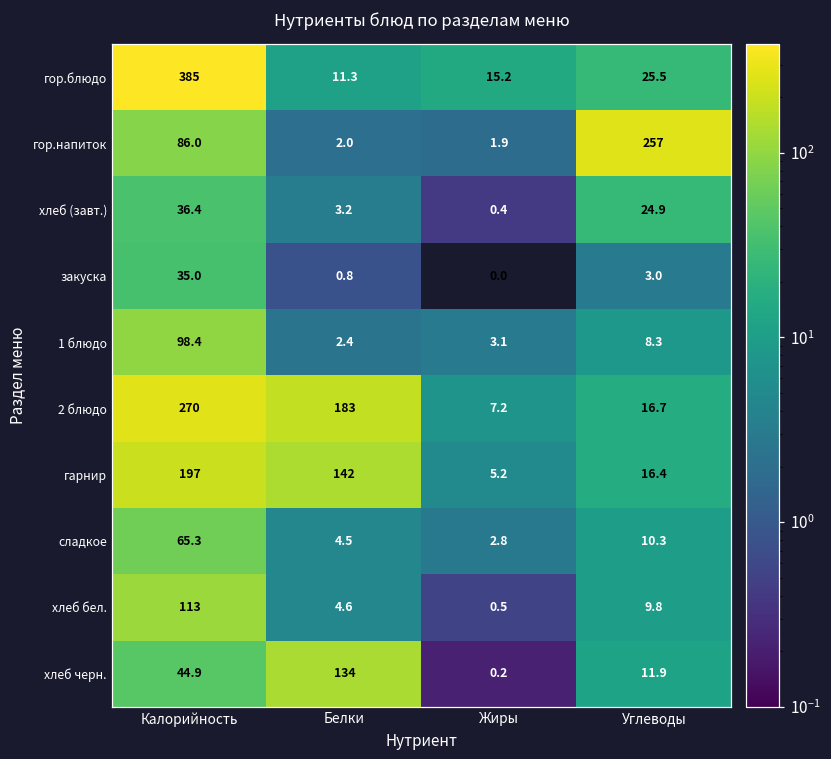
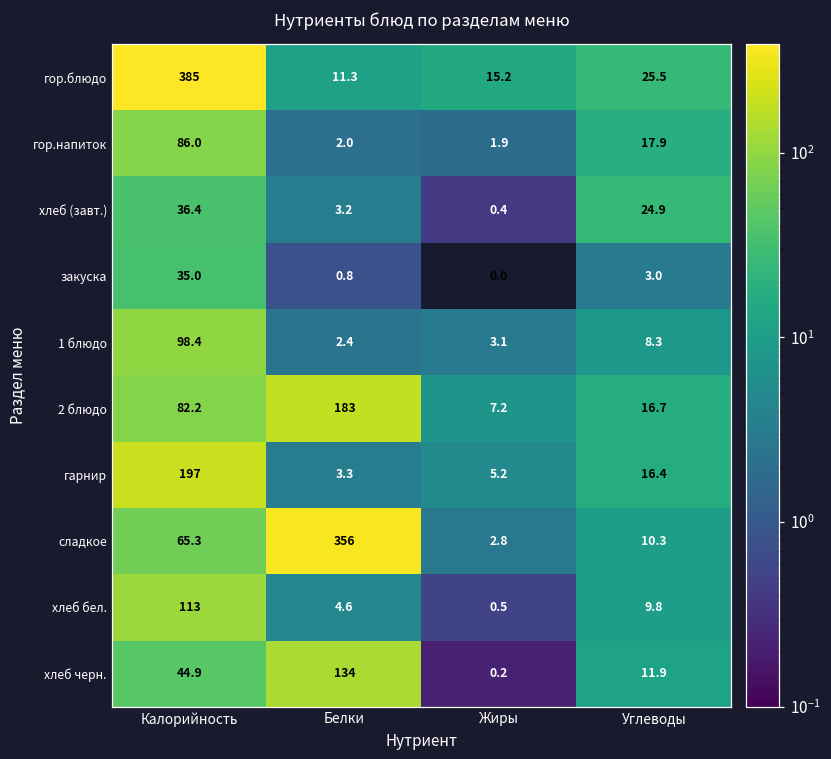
  {
    "гор.блюдо": {
      "Калорийность": 385,
      "Белки": 11.3,
      "Жиры": 15.2,
      "Углеводы": 25.5
    },
    "гор.напиток": {
      "Калорийность": 86.0,
      "Белки": 2.0,
      "Жиры": 1.9,
-     "Углеводы": 257
+     "Углеводы": 17.9
    },
    "хлеб (завт.)": {
      "Калорийность": 36.4,
      "Белки": 3.2,
      "Жиры": 0.4,
      "Углеводы": 24.9
    },
    "закуска": {
      "Калорийность": 35.0,
      "Белки": 0.8,
      "Углеводы": 3.0
    },
    "1 блюдо": {
      "Калорийность": 98.4,
      "Белки": 2.4,
      "Жиры": 3.1,
      "Углеводы": 8.3
    },
    "2 блюдо": {
-     "Калорийность": 270,
+     "Калорийность": 82.2,
      "Белки": 183,
      "Жиры": 7.2,
      "Углеводы": 16.7
    },
    "гарнир": {
      "Калорийность": 197,
-     "Белки": 142,
+     "Белки": 3.3,
      "Жиры": 5.2,
      "Углеводы": 16.4
    },
    "сладкое": {
      "Калорийность": 65.3,
-     "Белки": 4.5,
+     "Белки": 356,
      "Жиры": 2.8,
      "Углеводы": 10.3
    },
    "хлеб бел.": {
      "Калорийность": 113,
      "Белки": 4.6,
      "Жиры": 0.5,
      "Углеводы": 9.8
    },
    "хлеб черн.": {
      "Калорийность": 44.9,
      "Белки": 134,
      "Жиры": 0.2,
      "Углеводы": 11.9
    }
  }
